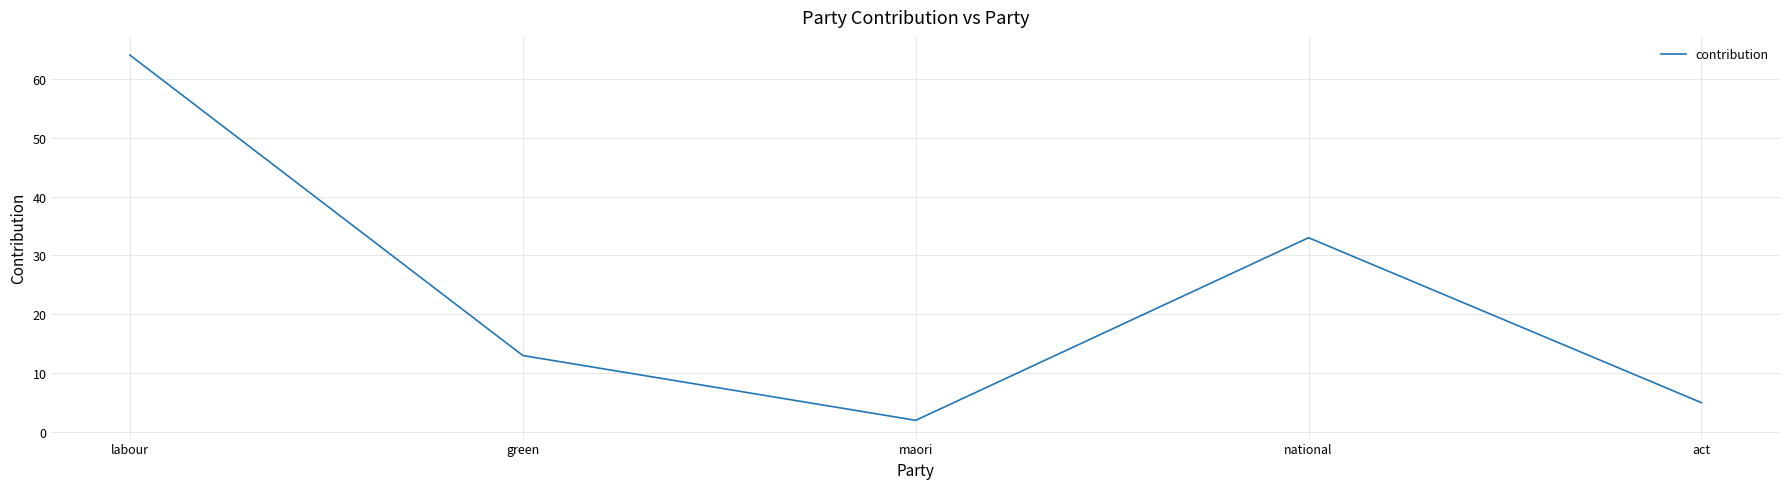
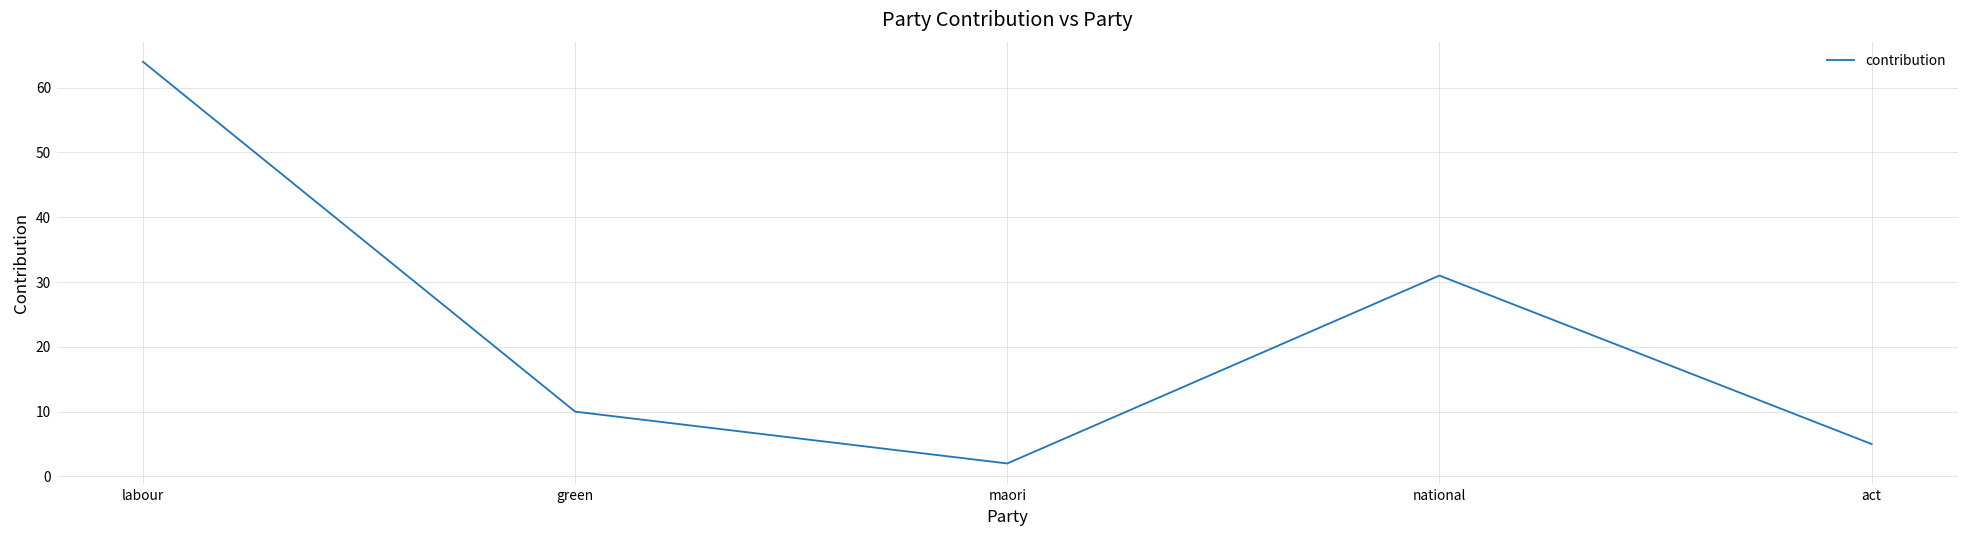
  {
    "labour": 64,
-   "green": 13,
+   "green": 10,
    "maori": 2,
-   "national": 33,
+   "national": 31,
    "act": 5
  }
